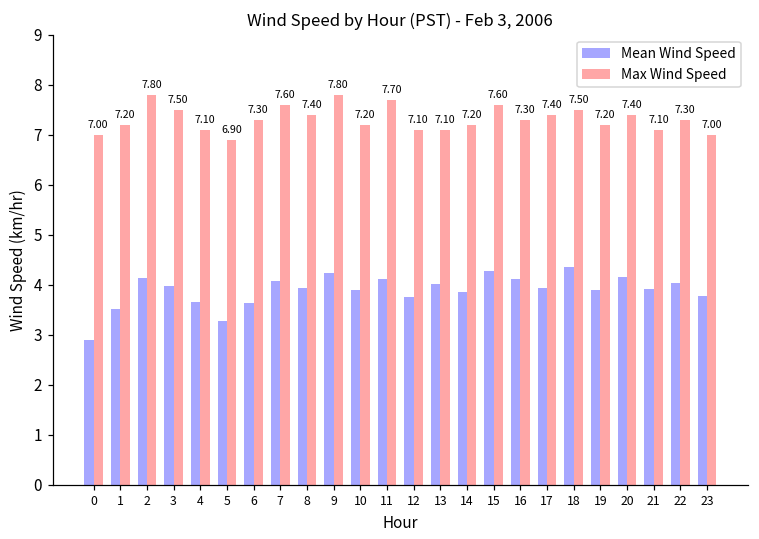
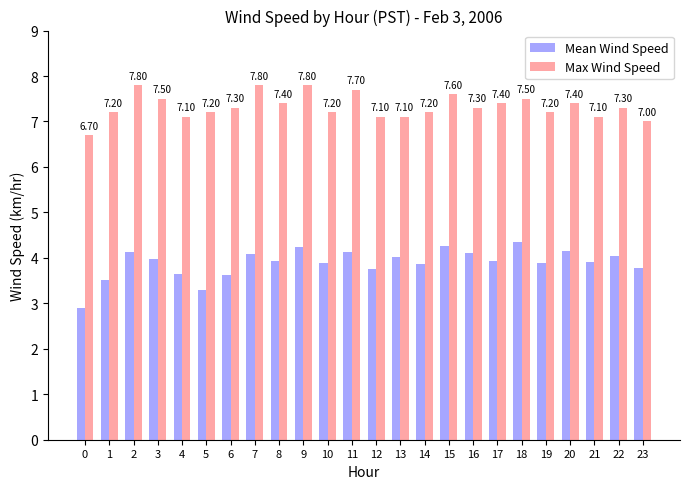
  {
    "Mean Wind Speed": {
      "0": 2.9,
      "1": 3.5,
      "2": 4.1,
      "3": 4.0,
      "4": 3.6,
      "5": 3.3,
      "6": 3.6,
      "7": 4.1,
      "8": 3.9,
      "9": 4.2,
      "10": 3.9,
      "11": 4.1,
      "12": 3.8,
      "13": 4.0,
      "14": 3.9,
      "15": 4.3,
      "16": 4.1,
      "17": 3.9,
      "18": 4.4,
      "19": 3.9,
      "20": 4.2,
      "21": 3.9,
      "22": 4.0,
      "23": 3.8
    },
    "Max Wind Speed": {
-     "0": 7.00,
+     "0": 6.70,
      "1": 7.20,
      "2": 7.80,
      "3": 7.50,
      "4": 7.10,
-     "5": 6.90,
+     "5": 7.20,
      "6": 7.30,
-     "7": 7.60,
+     "7": 7.80,
      "8": 7.40,
      "9": 7.80,
      "10": 7.20,
      "11": 7.70,
      "12": 7.10,
      "13": 7.10,
      "14": 7.20,
      "15": 7.60,
      "16": 7.30,
      "17": 7.40,
      "18": 7.50,
      "19": 7.20,
      "20": 7.40,
      "21": 7.10,
      "22": 7.30,
      "23": 7.00
    }
  }
